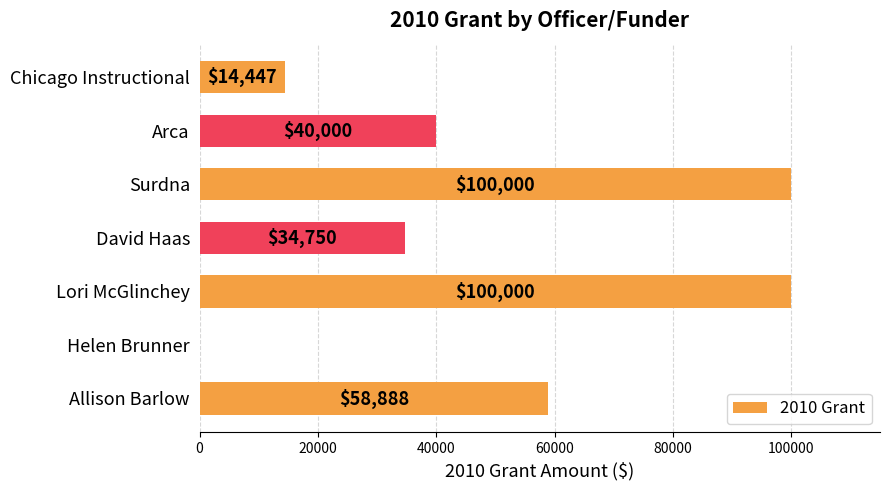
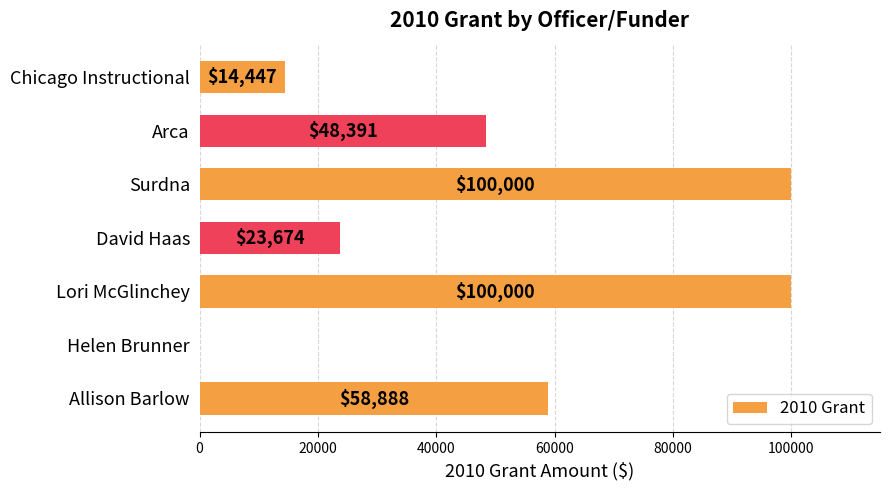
  {
    "Chicago Instructional": "$14,447",
-   "Arca": "$40,000",
+   "Arca": "$48,391",
    "Surdna": "$100,000",
-   "David Haas": "$34,750",
+   "David Haas": "$23,674",
    "Lori McGlinchey": "$100,000",
    "Allison Barlow": "$58,888"
  }
